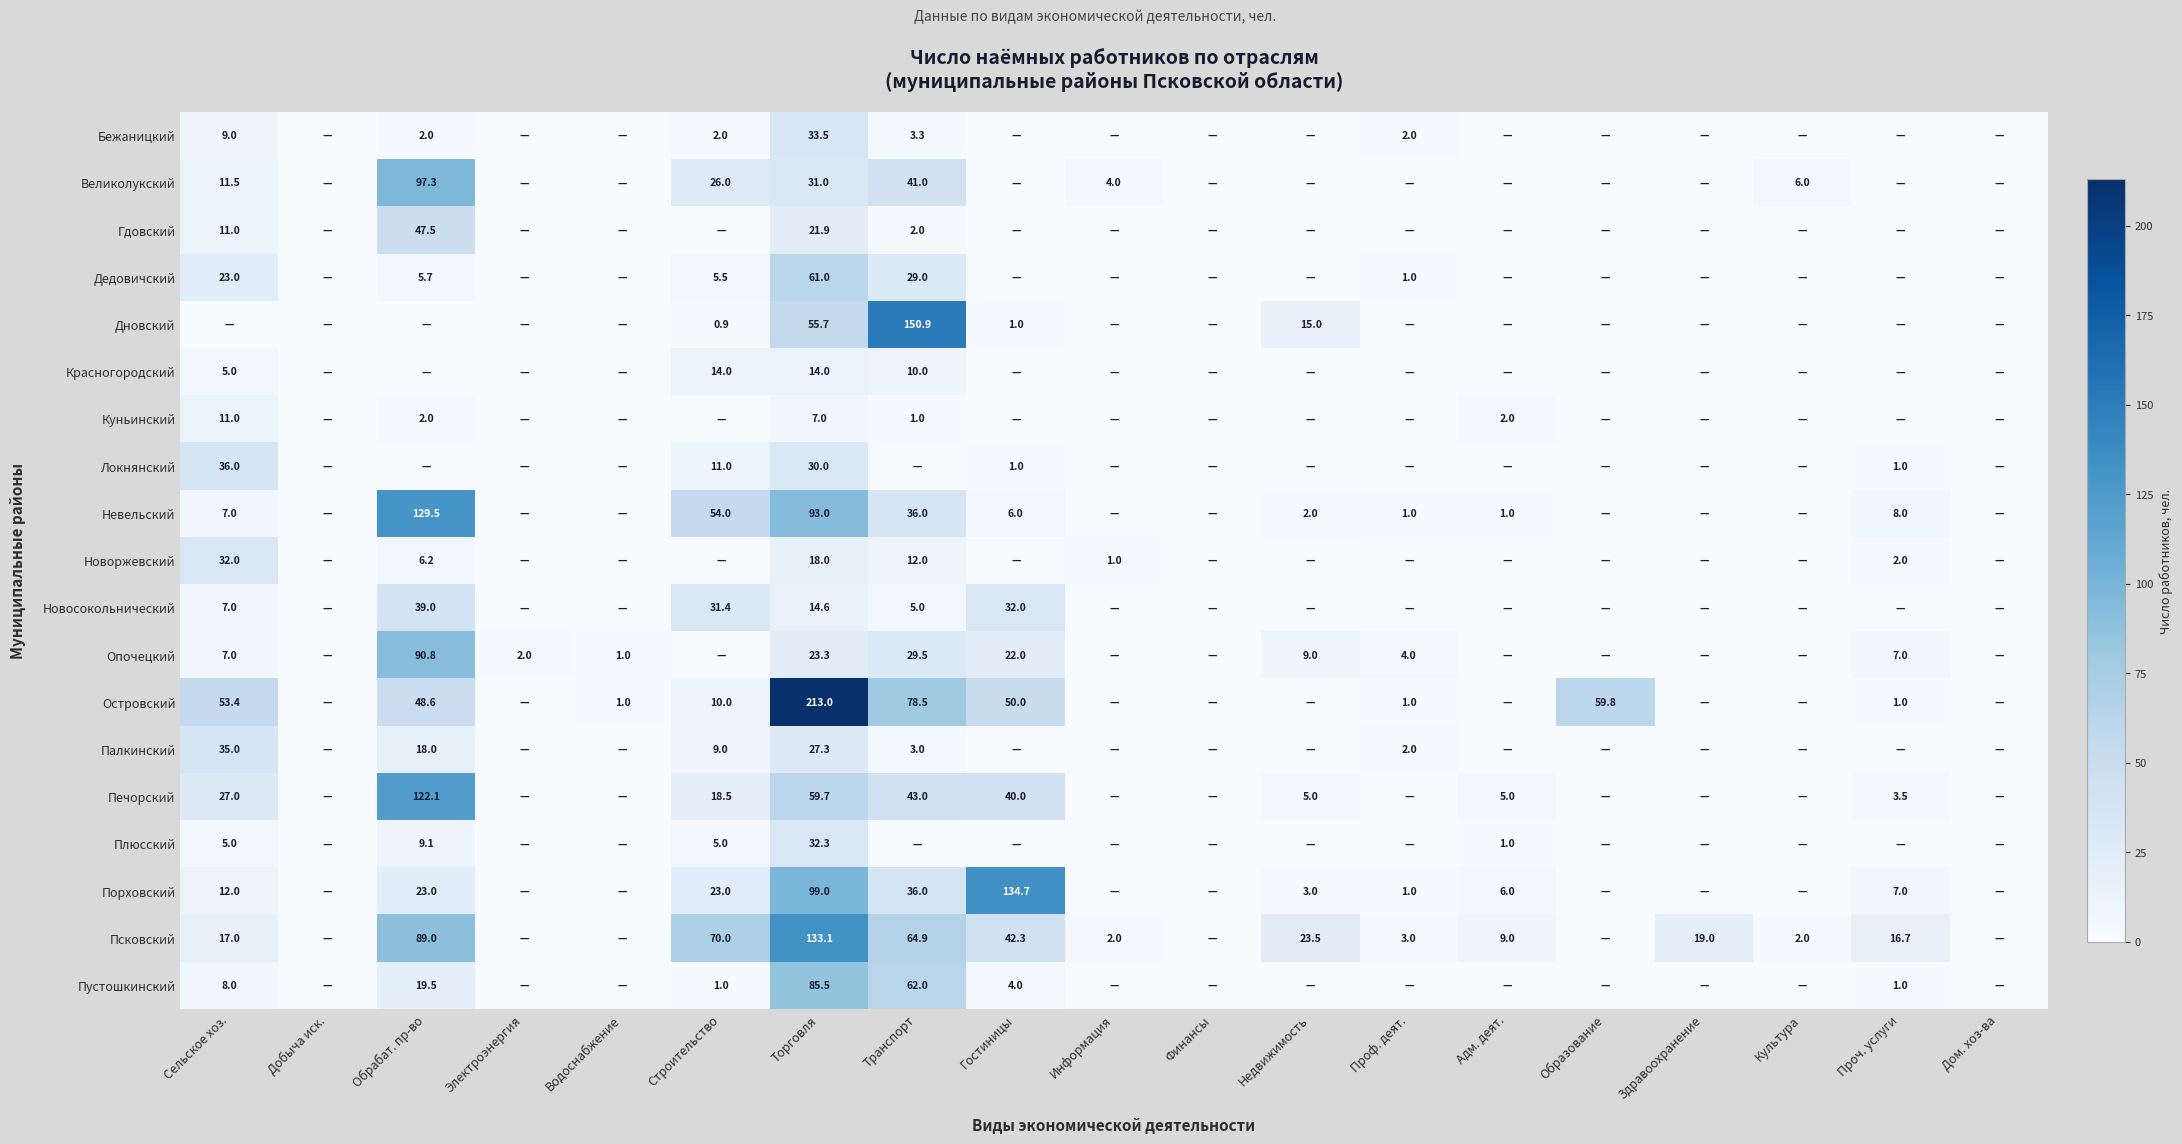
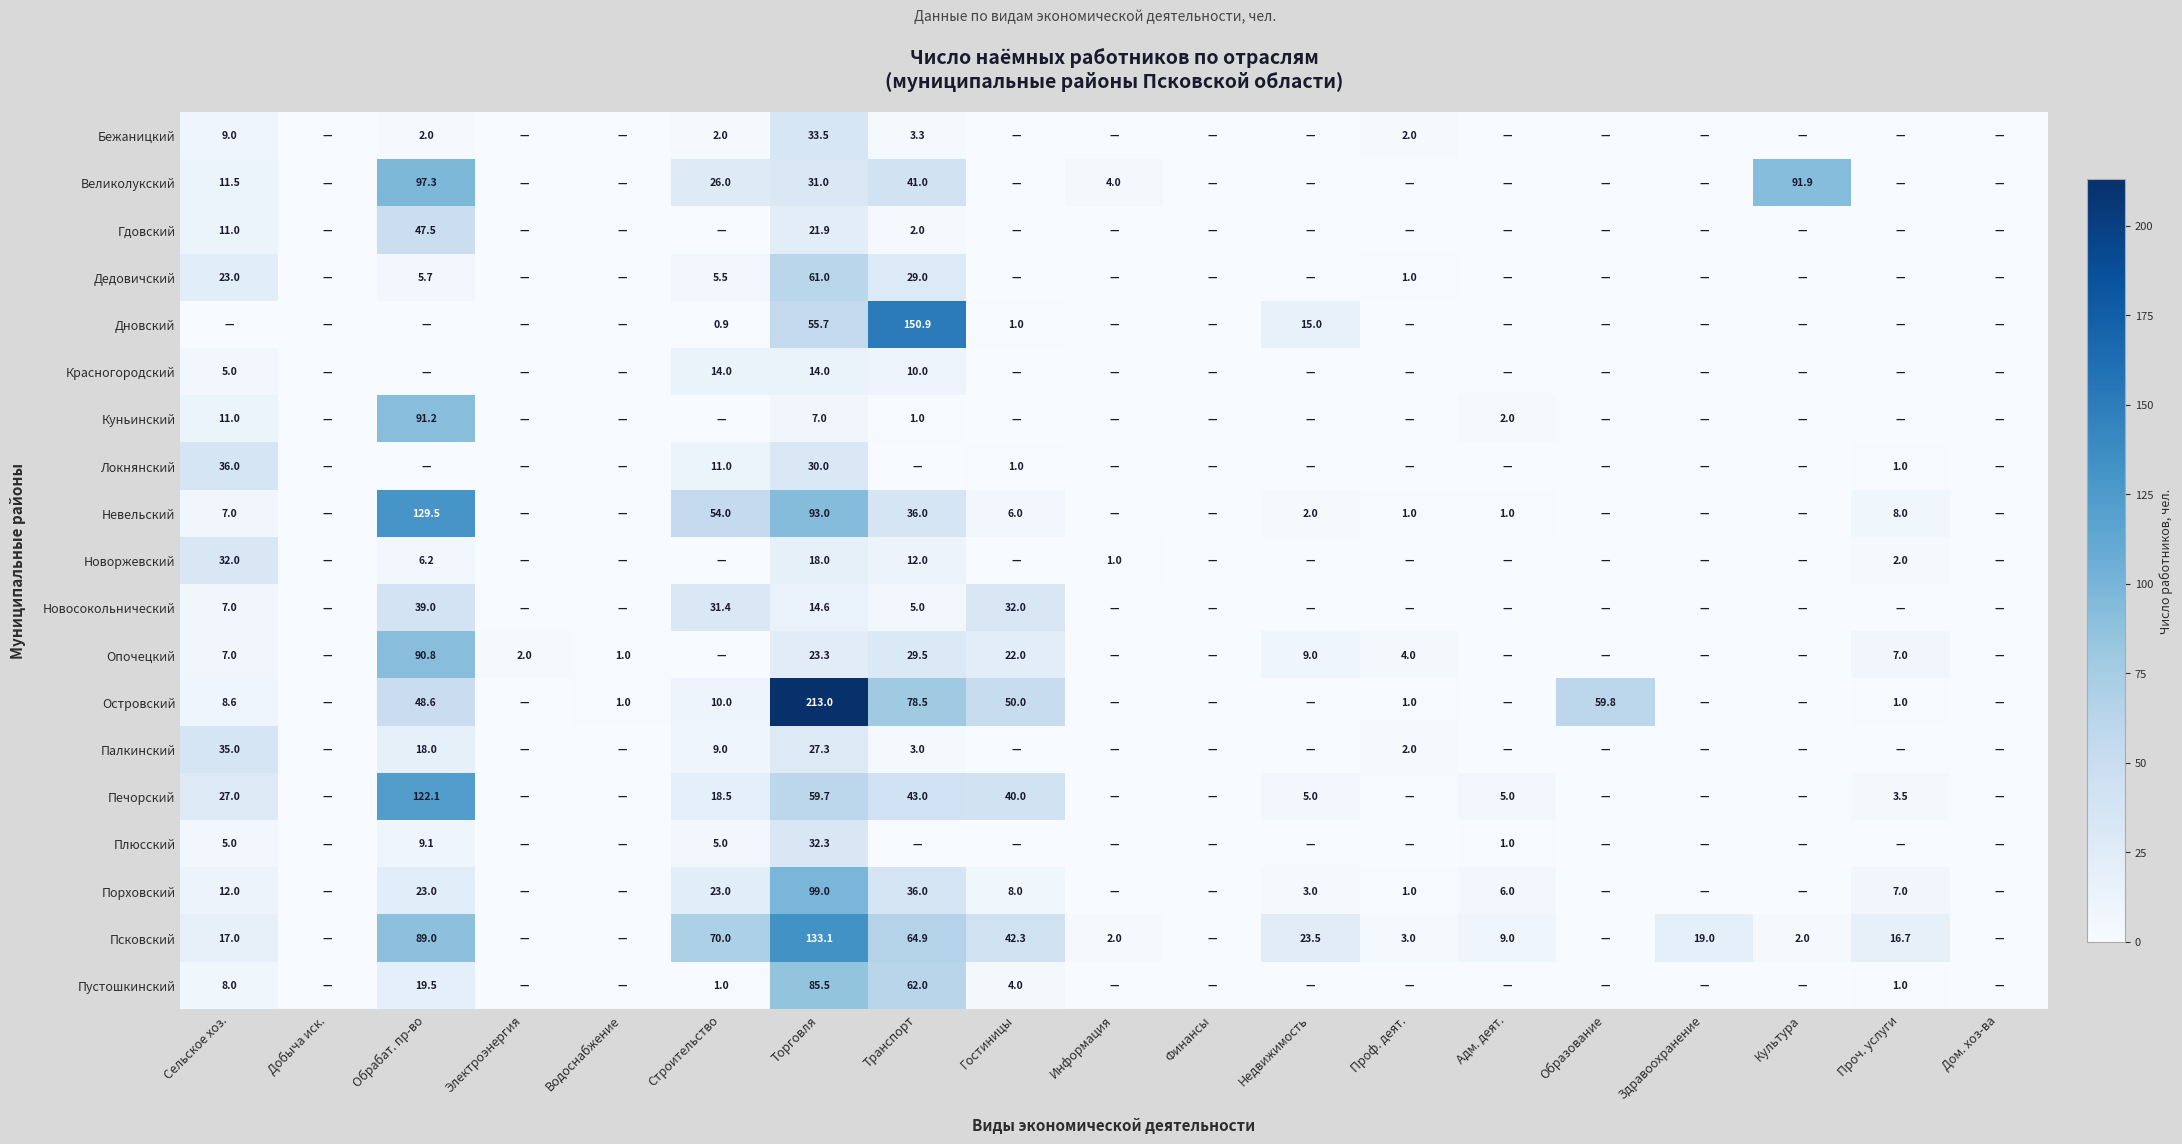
  {
    "Бежаницкий": {
      "Сельское хоз.": 9.0,
      "Обрабат. пр-во": 2.0,
      "Строительство": 2.0,
      "Торговля": 33.5,
      "Транспорт": 3.3,
      "Проф. деят.": 2.0
    },
    "Великолукский": {
      "Сельское хоз.": 11.5,
      "Обрабат. пр-во": 97.3,
      "Строительство": 26.0,
      "Торговля": 31.0,
      "Транспорт": 41.0,
      "Информация": 4.0,
-     "Культура": 6.0
+     "Культура": 91.9
    },
    "Гдовский": {
      "Сельское хоз.": 11.0,
      "Обрабат. пр-во": 47.5,
      "Торговля": 21.9,
      "Транспорт": 2.0
    },
    "Дедовичский": {
      "Сельское хоз.": 23.0,
      "Обрабат. пр-во": 5.7,
      "Строительство": 5.5,
      "Торговля": 61.0,
      "Транспорт": 29.0,
      "Проф. деят.": 1.0
    },
    "Дновский": {
      "Строительство": 0.9,
      "Торговля": 55.7,
      "Транспорт": 150.9,
      "Гостиницы": 1.0,
      "Недвижимость": 15.0
    },
    "Красногородский": {
      "Сельское хоз.": 5.0,
      "Строительство": 14.0,
      "Торговля": 14.0,
      "Транспорт": 10.0
    },
    "Куньинский": {
      "Сельское хоз.": 11.0,
-     "Обрабат. пр-во": 2.0,
+     "Обрабат. пр-во": 91.2,
      "Торговля": 7.0,
      "Транспорт": 1.0,
      "Адм. деят.": 2.0
    },
    "Локнянский": {
      "Сельское хоз.": 36.0,
      "Строительство": 11.0,
      "Торговля": 30.0,
      "Гостиницы": 1.0,
      "Проч. услуги": 1.0
    },
    "Невельский": {
      "Сельское хоз.": 7.0,
      "Обрабат. пр-во": 129.5,
      "Строительство": 54.0,
      "Торговля": 93.0,
      "Транспорт": 36.0,
      "Гостиницы": 6.0,
      "Недвижимость": 2.0,
      "Проф. деят.": 1.0,
      "Адм. деят.": 1.0,
      "Проч. услуги": 8.0
    },
    "Новоржевский": {
      "Сельское хоз.": 32.0,
      "Обрабат. пр-во": 6.2,
      "Торговля": 18.0,
      "Транспорт": 12.0,
      "Информация": 1.0,
      "Проч. услуги": 2.0
    },
    "Новосокольнический": {
      "Сельское хоз.": 7.0,
      "Обрабат. пр-во": 39.0,
      "Строительство": 31.4,
      "Торговля": 14.6,
      "Транспорт": 5.0,
      "Гостиницы": 32.0
    },
    "Опочецкий": {
      "Сельское хоз.": 7.0,
      "Обрабат. пр-во": 90.8,
      "Электроэнергия": 2.0,
      "Водоснабжение": 1.0,
      "Торговля": 23.3,
      "Транспорт": 29.5,
      "Гостиницы": 22.0,
      "Недвижимость": 9.0,
      "Проф. деят.": 4.0,
      "Проч. услуги": 7.0
    },
    "Островский": {
-     "Сельское хоз.": 53.4,
+     "Сельское хоз.": 8.6,
      "Обрабат. пр-во": 48.6,
      "Водоснабжение": 1.0,
      "Строительство": 10.0,
      "Торговля": 213.0,
      "Транспорт": 78.5,
      "Гостиницы": 50.0,
      "Проф. деят.": 1.0,
      "Образование": 59.8,
      "Проч. услуги": 1.0
    },
    "Палкинский": {
      "Сельское хоз.": 35.0,
      "Обрабат. пр-во": 18.0,
      "Строительство": 9.0,
      "Торговля": 27.3,
      "Транспорт": 3.0,
      "Проф. деят.": 2.0
    },
    "Печорский": {
      "Сельское хоз.": 27.0,
      "Обрабат. пр-во": 122.1,
      "Строительство": 18.5,
      "Торговля": 59.7,
      "Транспорт": 43.0,
      "Гостиницы": 40.0,
      "Недвижимость": 5.0,
      "Адм. деят.": 5.0,
      "Проч. услуги": 3.5
    },
    "Плюсский": {
      "Сельское хоз.": 5.0,
      "Обрабат. пр-во": 9.1,
      "Строительство": 5.0,
      "Торговля": 32.3,
      "Адм. деят.": 1.0
    },
    "Порховский": {
      "Сельское хоз.": 12.0,
      "Обрабат. пр-во": 23.0,
      "Строительство": 23.0,
      "Торговля": 99.0,
      "Транспорт": 36.0,
-     "Гостиницы": 134.7,
+     "Гостиницы": 8.0,
      "Недвижимость": 3.0,
      "Проф. деят.": 1.0,
      "Адм. деят.": 6.0,
      "Проч. услуги": 7.0
    },
    "Псковский": {
      "Сельское хоз.": 17.0,
      "Обрабат. пр-во": 89.0,
      "Строительство": 70.0,
      "Торговля": 133.1,
      "Транспорт": 64.9,
      "Гостиницы": 42.3,
      "Информация": 2.0,
      "Недвижимость": 23.5,
      "Проф. деят.": 3.0,
      "Адм. деят.": 9.0,
      "Здравоохранение": 19.0,
      "Культура": 2.0,
      "Проч. услуги": 16.7
    },
    "Пустошкинский": {
      "Сельское хоз.": 8.0,
      "Обрабат. пр-во": 19.5,
      "Строительство": 1.0,
      "Торговля": 85.5,
      "Транспорт": 62.0,
      "Гостиницы": 4.0,
      "Проч. услуги": 1.0
    }
  }
